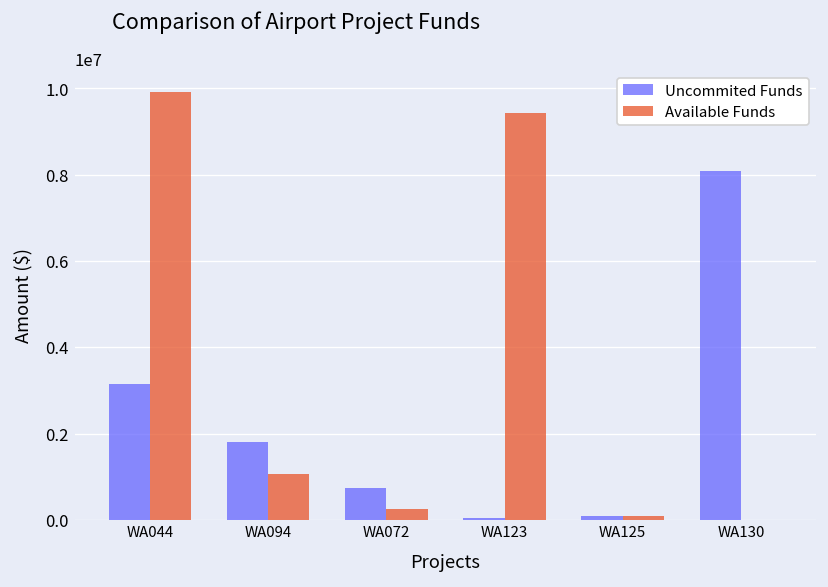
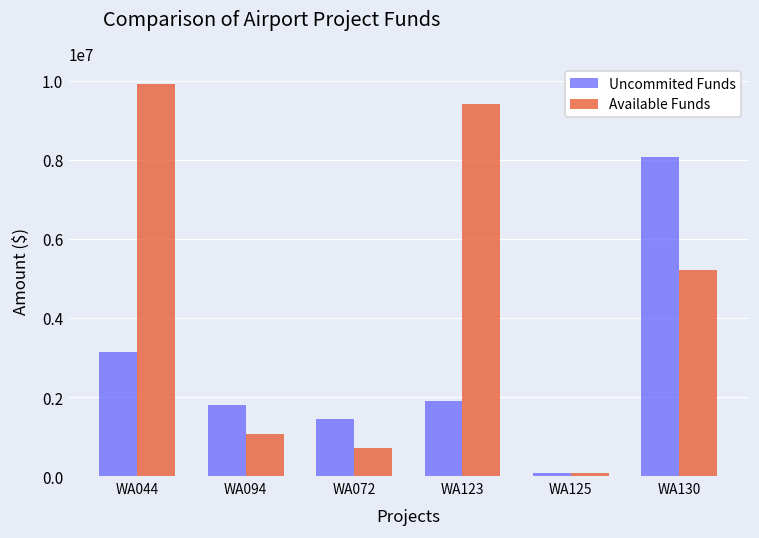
  {
    "Uncommited Funds": {
      "WA044": 3200000,
      "WA094": 1800000,
-     "WA072": 700000,
-     "WA123": 0,
+     "WA072": 1500000,
+     "WA123": 1900000,
      "WA125": 100000,
      "WA130": 8100000
    },
    "Available Funds": {
      "WA044": 9900000,
      "WA094": 1100000,
-     "WA072": 200000,
+     "WA072": 700000,
      "WA123": 9400000,
      "WA125": 100000,
-     "WA130": 0
+     "WA130": 5200000
    }
  }
